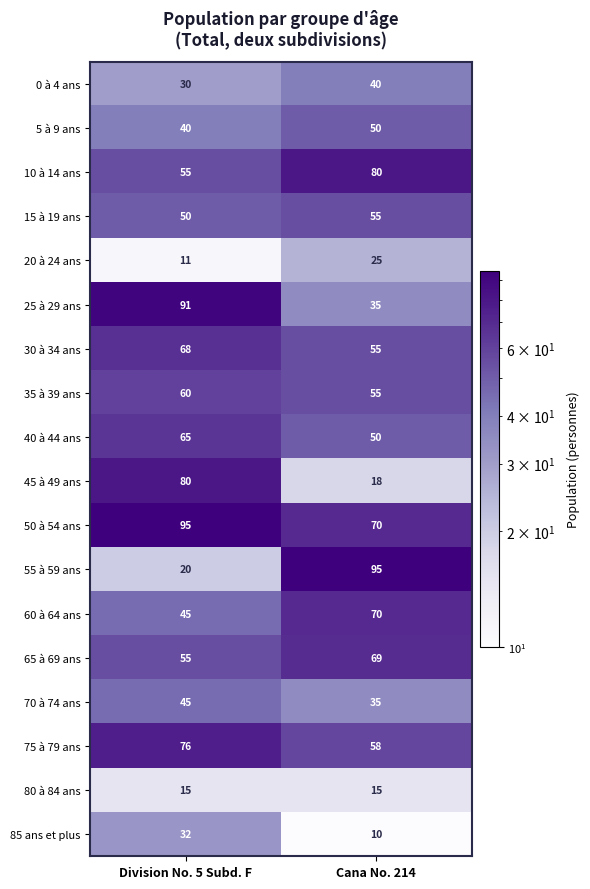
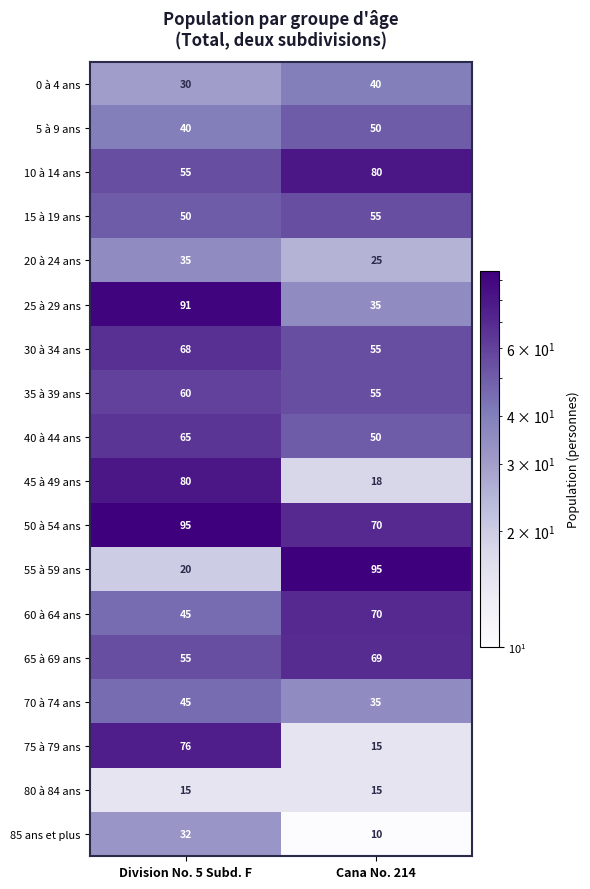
  {
    "0 à 4 ans": {
      "Division No. 5 Subd. F": 30,
      "Cana No. 214": 40
    },
    "5 à 9 ans": {
      "Division No. 5 Subd. F": 40,
      "Cana No. 214": 50
    },
    "10 à 14 ans": {
      "Division No. 5 Subd. F": 55,
      "Cana No. 214": 80
    },
    "15 à 19 ans": {
      "Division No. 5 Subd. F": 50,
      "Cana No. 214": 55
    },
    "20 à 24 ans": {
-     "Division No. 5 Subd. F": 11,
+     "Division No. 5 Subd. F": 35,
      "Cana No. 214": 25
    },
    "25 à 29 ans": {
      "Division No. 5 Subd. F": 91,
      "Cana No. 214": 35
    },
    "30 à 34 ans": {
      "Division No. 5 Subd. F": 68,
      "Cana No. 214": 55
    },
    "35 à 39 ans": {
      "Division No. 5 Subd. F": 60,
      "Cana No. 214": 55
    },
    "40 à 44 ans": {
      "Division No. 5 Subd. F": 65,
      "Cana No. 214": 50
    },
    "45 à 49 ans": {
      "Division No. 5 Subd. F": 80,
      "Cana No. 214": 18
    },
    "50 à 54 ans": {
      "Division No. 5 Subd. F": 95,
      "Cana No. 214": 70
    },
    "55 à 59 ans": {
      "Division No. 5 Subd. F": 20,
      "Cana No. 214": 95
    },
    "60 à 64 ans": {
      "Division No. 5 Subd. F": 45,
      "Cana No. 214": 70
    },
    "65 à 69 ans": {
      "Division No. 5 Subd. F": 55,
      "Cana No. 214": 69
    },
    "70 à 74 ans": {
      "Division No. 5 Subd. F": 45,
      "Cana No. 214": 35
    },
    "75 à 79 ans": {
      "Division No. 5 Subd. F": 76,
-     "Cana No. 214": 58
+     "Cana No. 214": 15
    },
    "80 à 84 ans": {
      "Division No. 5 Subd. F": 15,
      "Cana No. 214": 15
    },
    "85 ans et plus": {
      "Division No. 5 Subd. F": 32,
      "Cana No. 214": 10
    }
  }
